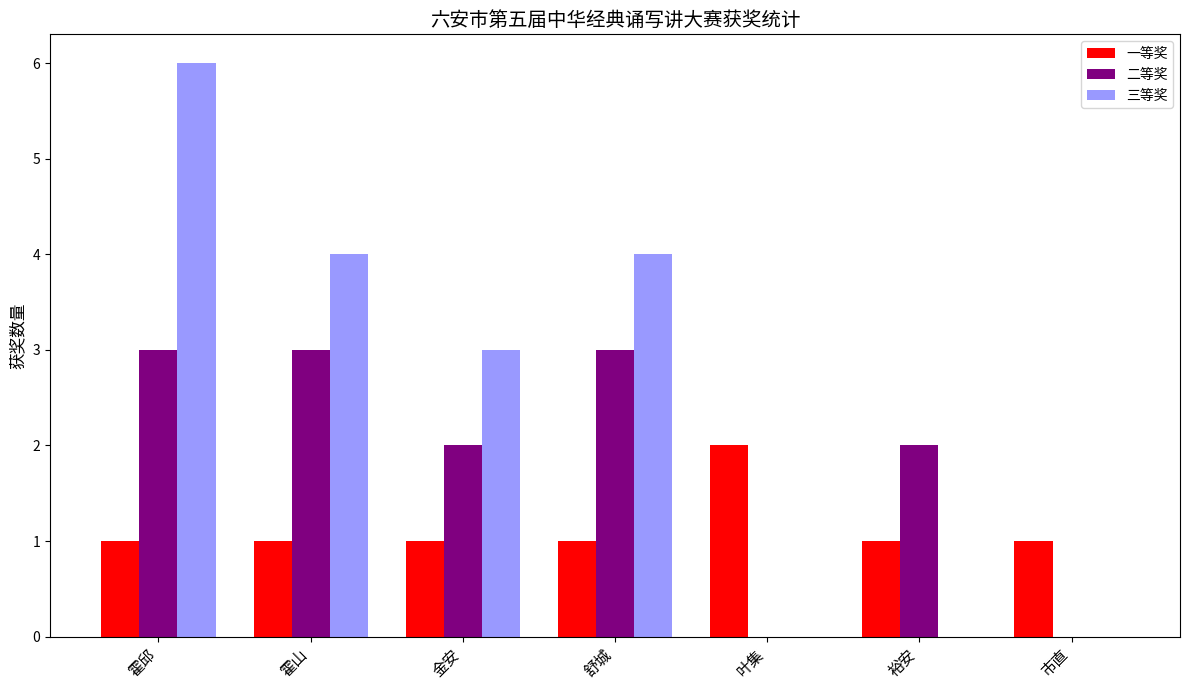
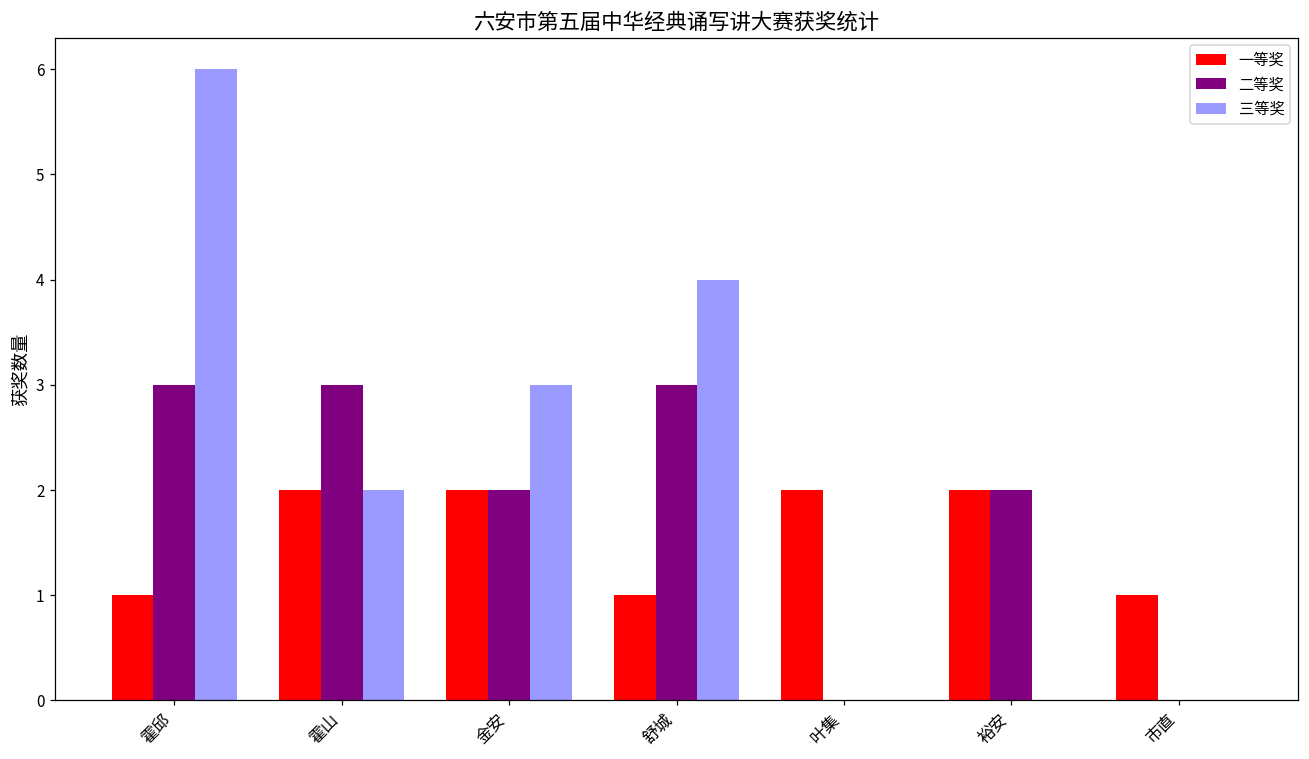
  {
    "一等奖": {
      "霍邱": 1,
-     "霍山": 1,
-     "金安": 1,
+     "霍山": 2,
+     "金安": 2,
      "舒城": 1,
      "叶集": 2,
-     "裕安": 1,
+     "裕安": 2,
      "市直": 1
    },
    "二等奖": {
      "霍邱": 3,
      "霍山": 3,
      "金安": 2,
      "舒城": 3,
      "叶集": 0,
      "裕安": 2,
      "市直": 0
    },
    "三等奖": {
      "霍邱": 6,
-     "霍山": 4,
+     "霍山": 2,
      "金安": 3,
      "舒城": 4,
      "叶集": 0,
      "裕安": 0,
      "市直": 0
    }
  }
